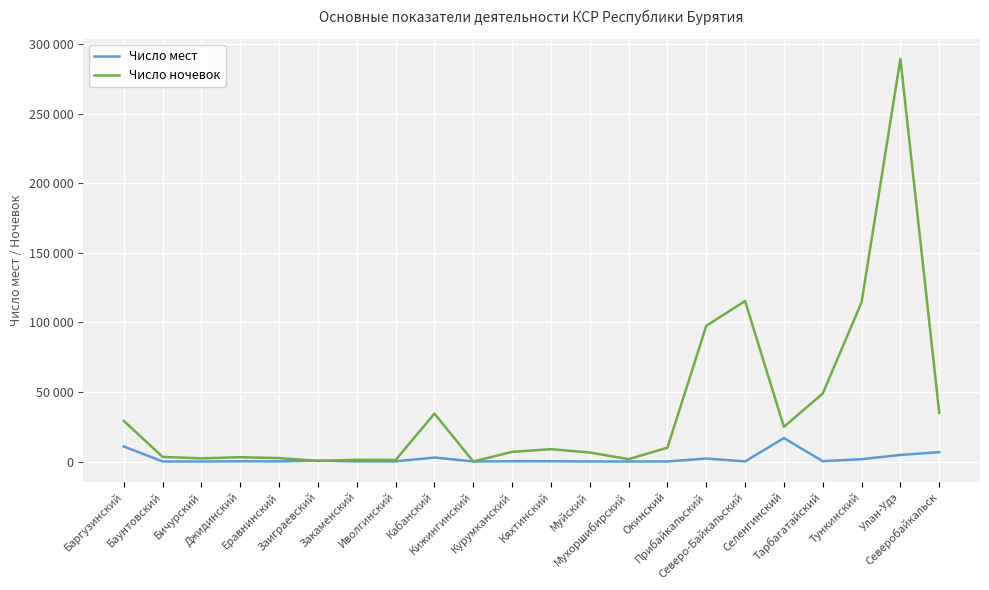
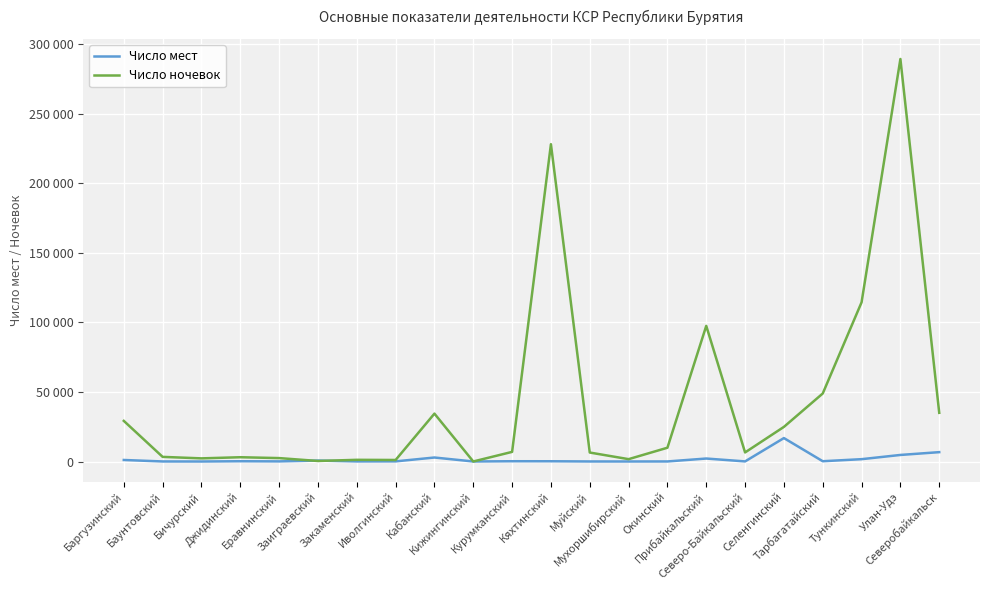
  {
    "Число мест": {
-     "Баргузинский": 11000,
+     "Баргузинский": 1000,
      "Баунтовский": 0,
      "Бичурский": 0,
      "Джидинский": 0,
      "Еравнинский": 0,
      "Кабанский": 3000,
      "Курумканский": 0,
      "Кяхтинский": 0,
      "Муйский": 0,
      "Окинский": 0,
      "Прибайкальский": 2000,
      "Северо-Байкальский": 0,
      "Селенгинский": 17000,
      "Тарбагатайский": 0,
      "Тункинский": 2000,
      "Улан-Удэ": 5000,
      "Северобайкальск": 7000
    },
    "Число ночевок": {
      "Баргузинский": 29000,
      "Баунтовский": 3000,
      "Бичурский": 2000,
      "Джидинский": 3000,
      "Еравнинский": 3000,
      "Кабанский": 34000,
      "Курумканский": 7000,
-     "Кяхтинский": 9000,
+     "Кяхтинский": 228000,
      "Муйский": 7000,
      "Окинский": 10000,
      "Прибайкальский": 98000,
-     "Северо-Байкальский": 115000,
+     "Северо-Байкальский": 7000,
      "Селенгинский": 25000,
      "Тарбагатайский": 49000,
      "Тункинский": 114000,
      "Улан-Удэ": 289000,
      "Северобайкальск": 35000
    }
  }
